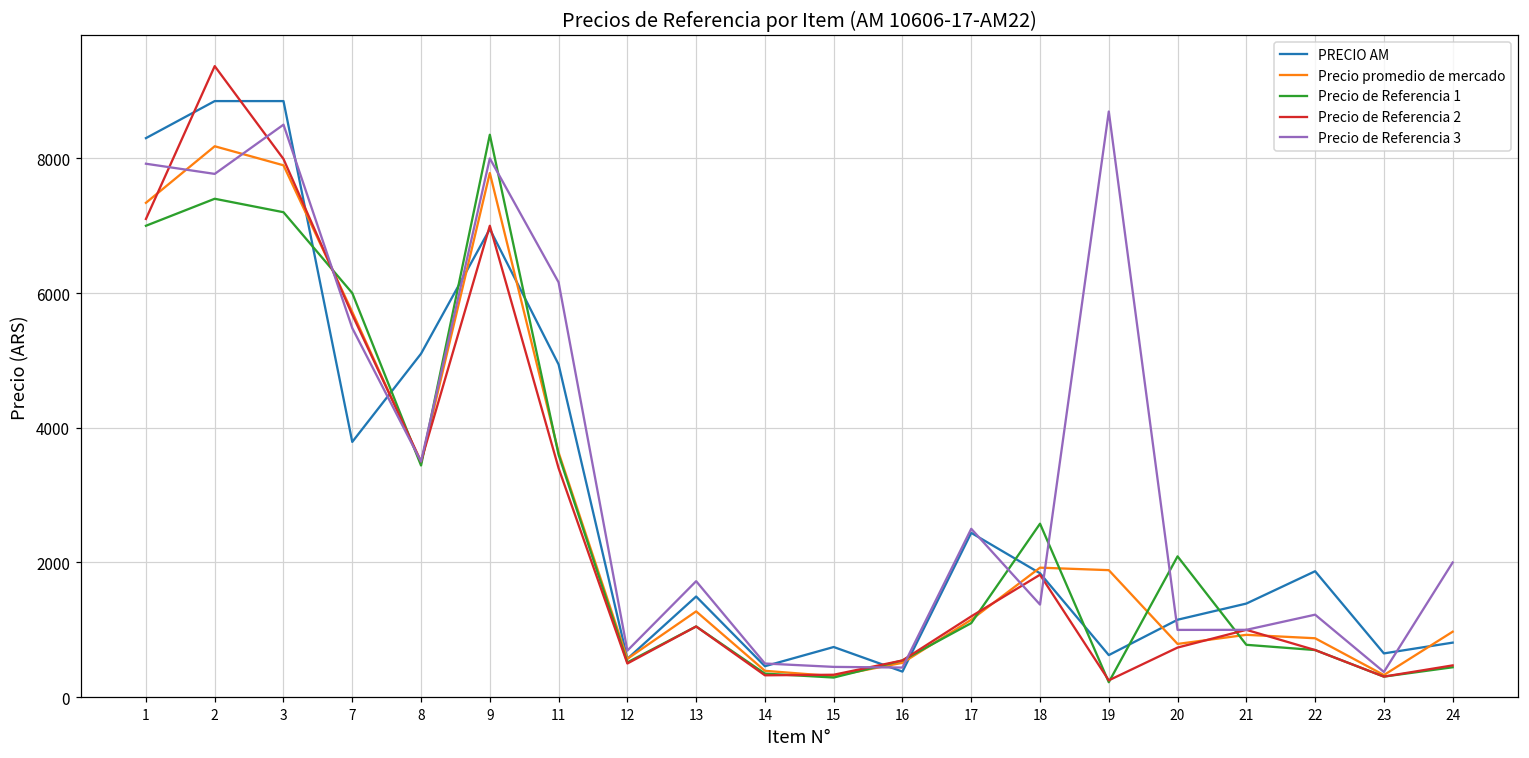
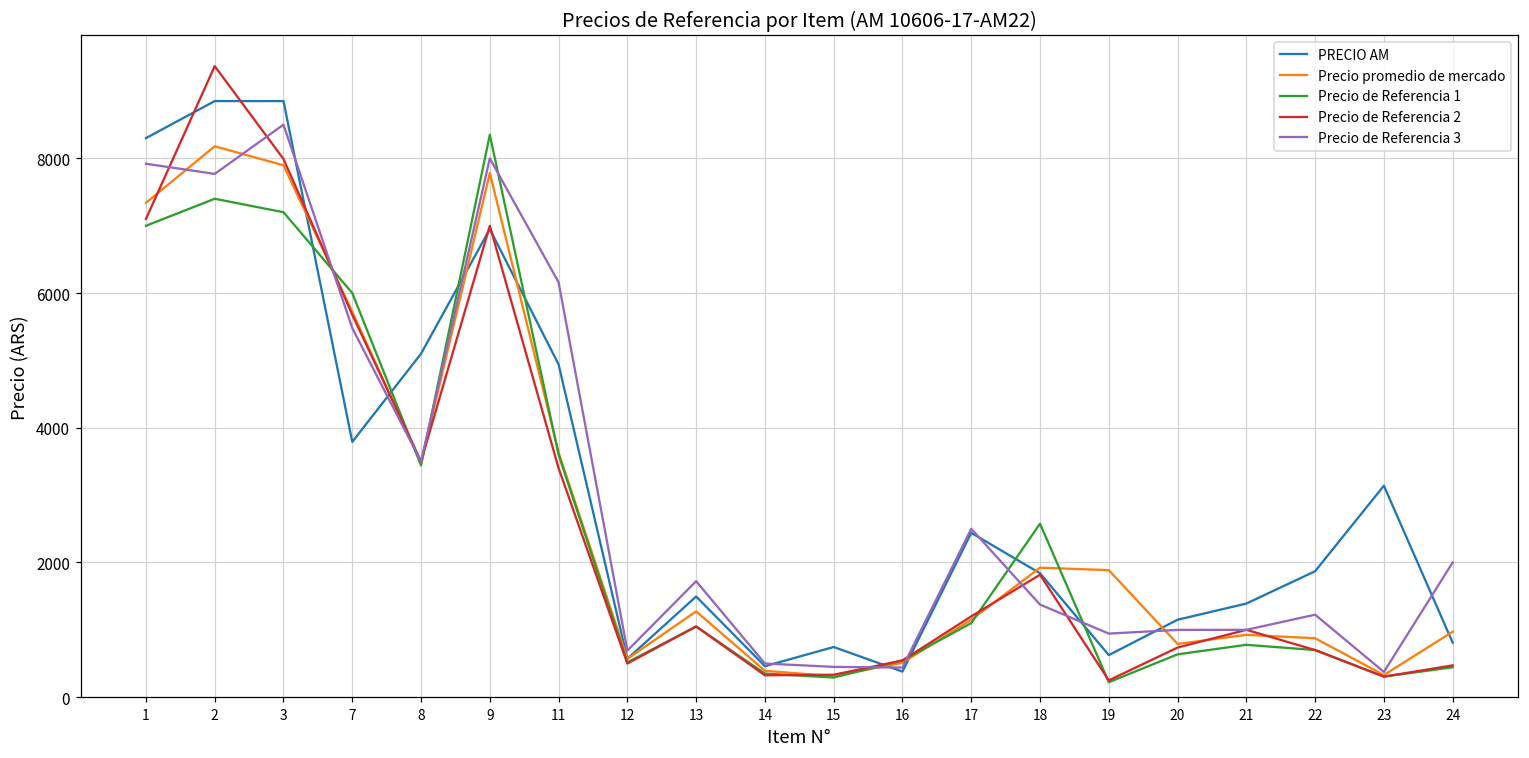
  {
    "PRECIO AM": {
      "1": 8300,
      "2": 8900,
      "3": 8900,
      "7": 3800,
      "8": 5100,
      "9": 7000,
      "11": 4900,
      "13": 1500,
      "15": 700,
      "16": 400,
      "17": 2400,
      "19": 600,
      "20": 1200,
      "21": 1400,
      "22": 1900,
-     "23": 700,
+     "23": 3100,
      "24": 800
    },
    "Precio promedio de mercado": {
      "1": 7300,
      "2": 8200,
      "3": 7900,
      "9": 7800,
      "13": 1300,
      "14": 400,
      "17": 1200,
      "18": 1900,
      "19": 1900,
      "20": 800,
      "21": 900,
      "22": 900,
      "24": 1000
    },
    "Precio de Referencia 1": {
      "1": 7000,
      "2": 7400,
      "3": 7200,
      "7": 6000,
      "9": 8400,
      "17": 1100,
      "18": 2600,
-     "20": 2100,
+     "20": 600,
      "21": 800
    },
    "Precio de Referencia 2": {
      "1": 7100,
      "2": 9400,
      "3": 8000,
      "9": 7000,
      "11": 3400,
      "17": 1200,
      "20": 700
    },
    "Precio de Referencia 3": {
      "1": 7900,
      "2": 7800,
      "3": 8500,
      "7": 5500,
      "9": 8000,
      "11": 6200,
      "12": 700,
      "13": 1700,
      "15": 500,
      "16": 400,
      "17": 2500,
      "18": 1400,
-     "19": 8700,
+     "19": 900,
      "20": 1000,
      "22": 1200,
      "23": 400,
      "24": 2000
    }
  }
